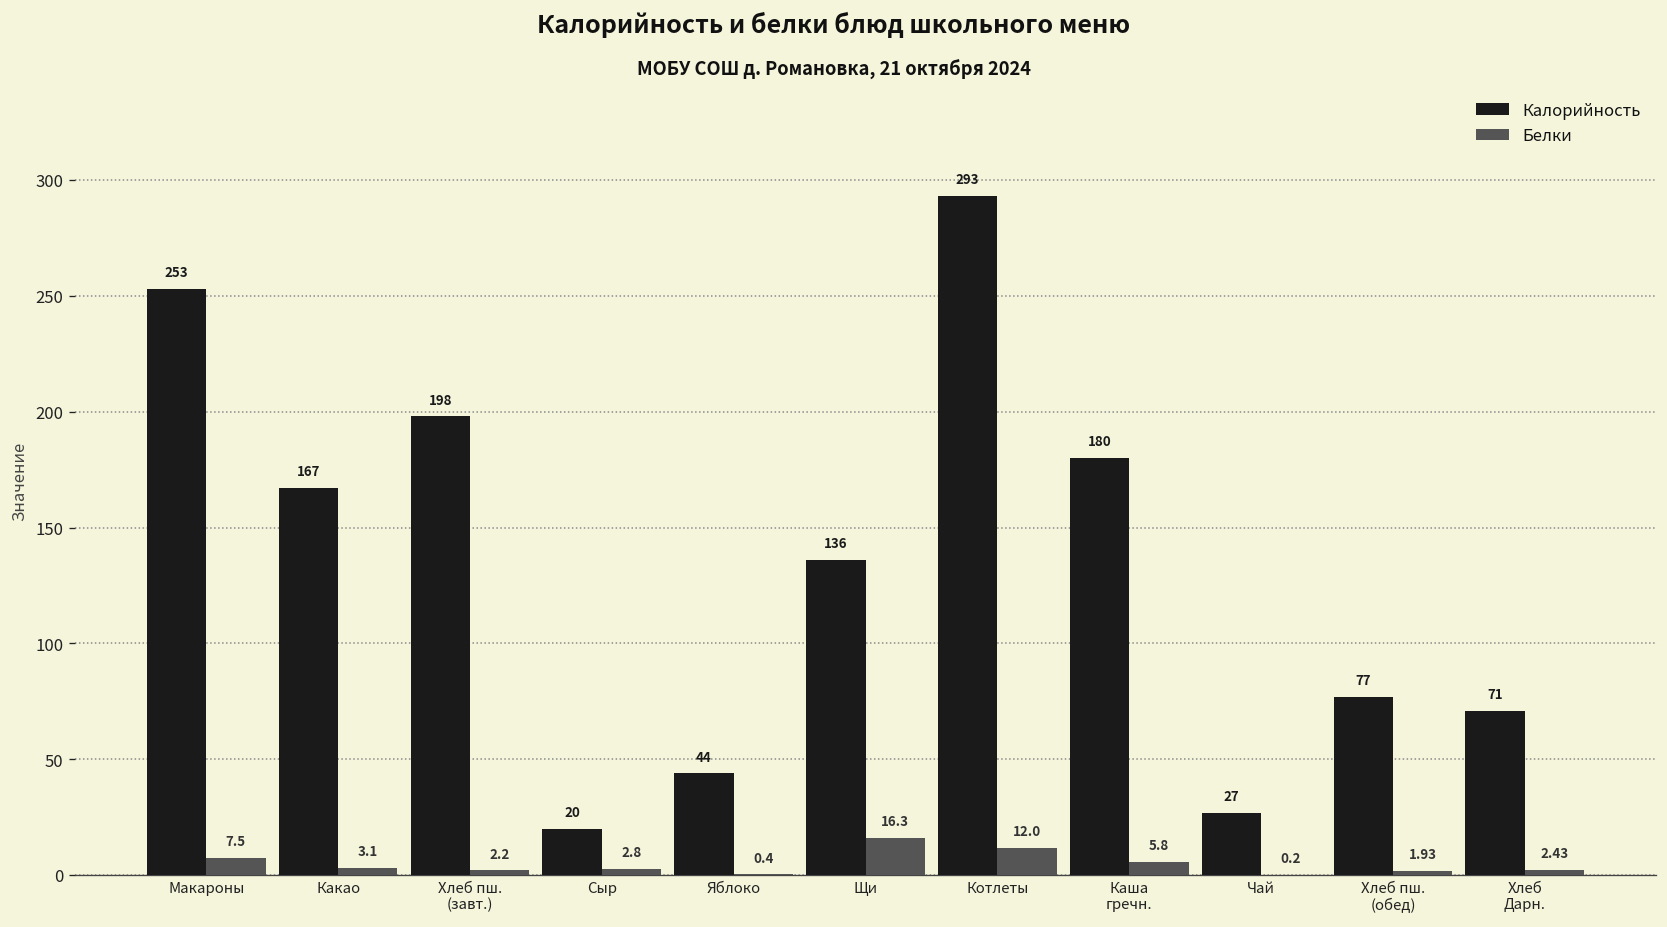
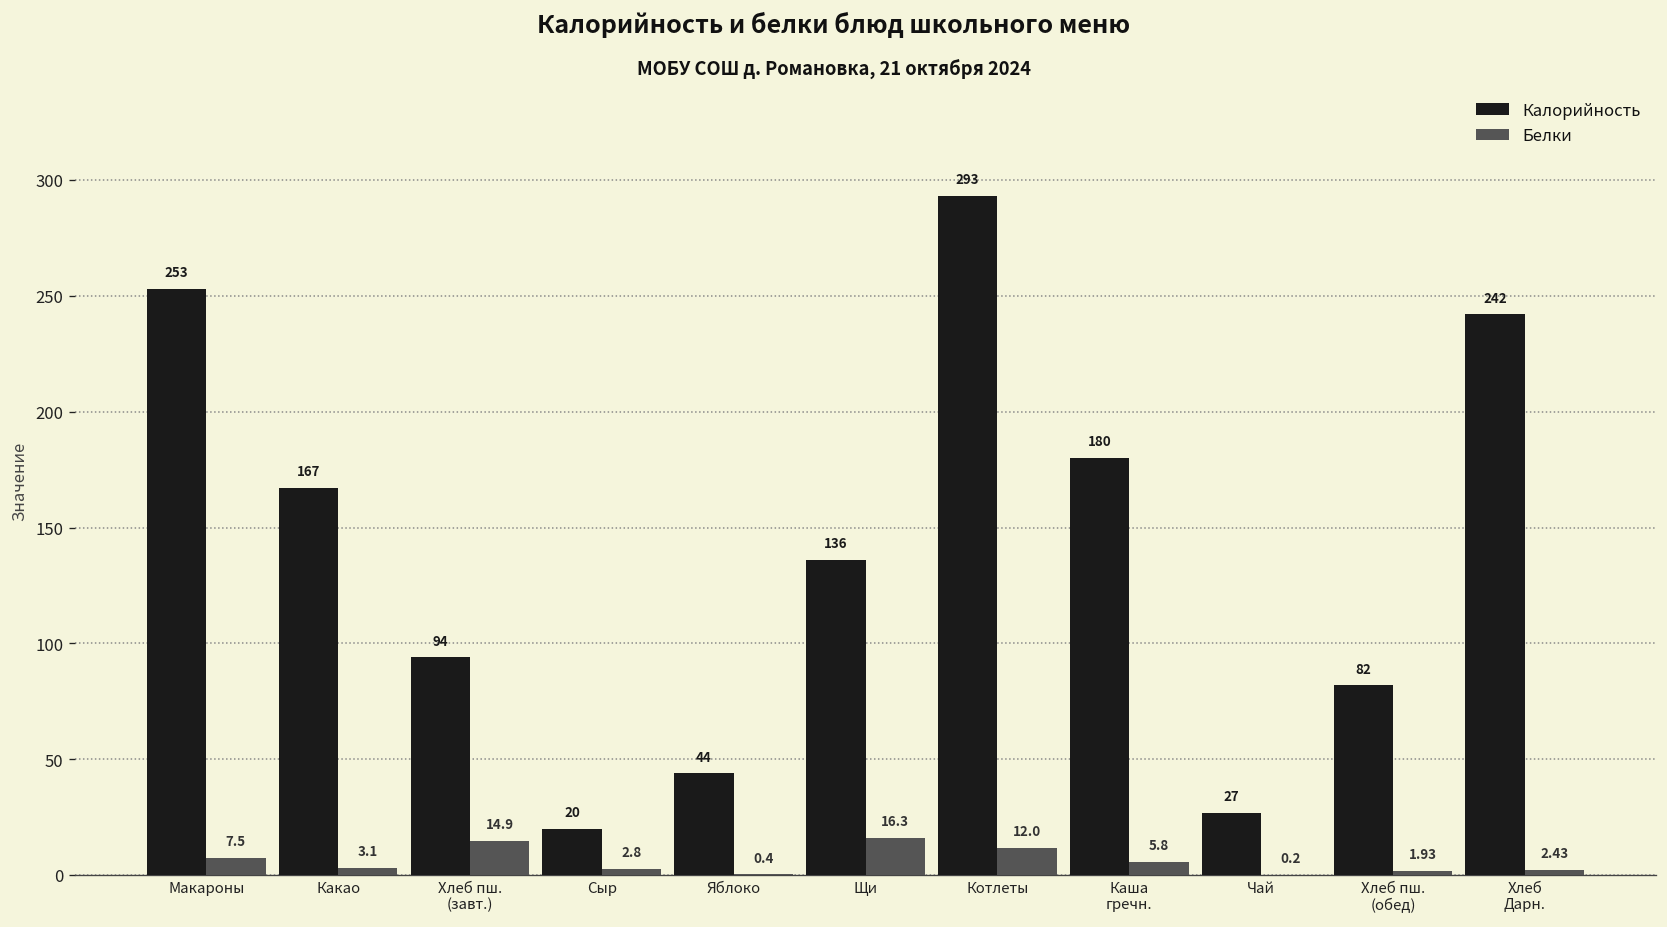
  {
    "Калорийность": {
      "Макароны": 253,
      "Какао": 167,
-     "Хлеб пш. (завт.)": 198,
+     "Хлеб пш. (завт.)": 94,
      "Сыр": 20,
      "Яблоко": 44,
      "Щи": 136,
      "Котлеты": 293,
      "Каша гречн.": 180,
      "Чай": 27,
-     "Хлеб пш. (обед)": 77,
-     "Хлеб Дарн.": 71
+     "Хлеб пш. (обед)": 82,
+     "Хлеб Дарн.": 242
    },
    "Белки": {
      "Макароны": 7.5,
      "Какао": 3.1,
-     "Хлеб пш. (завт.)": 2.2,
+     "Хлеб пш. (завт.)": 14.9,
      "Сыр": 2.8,
      "Яблоко": 0.4,
      "Щи": 16.3,
      "Котлеты": 12.0,
      "Каша гречн.": 5.8,
      "Чай": 0.2,
      "Хлеб пш. (обед)": 1.93,
      "Хлеб Дарн.": 2.43
    }
  }
